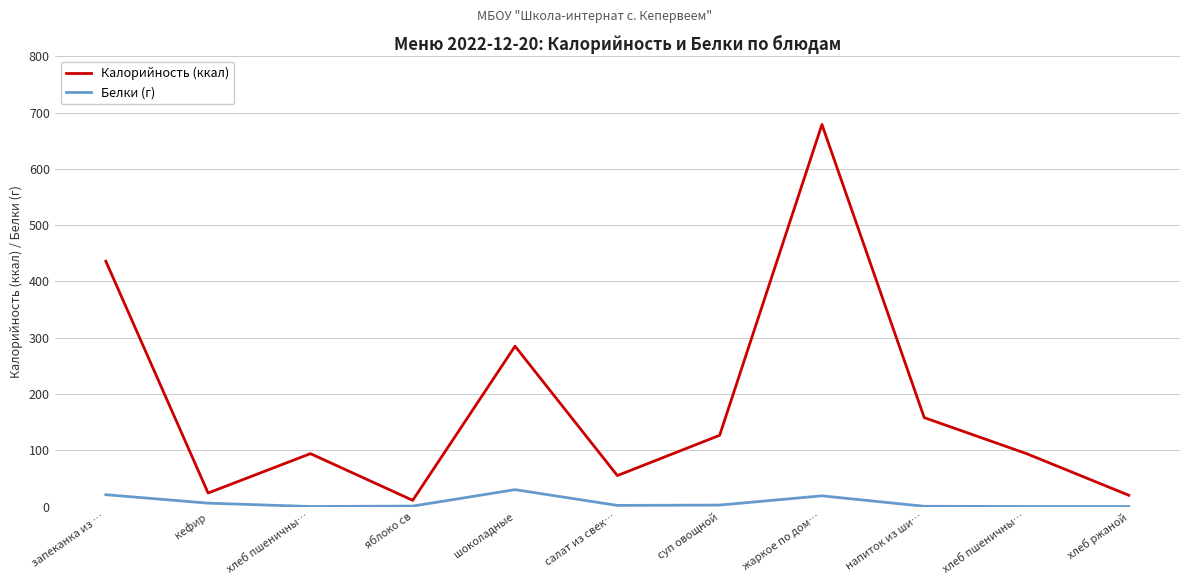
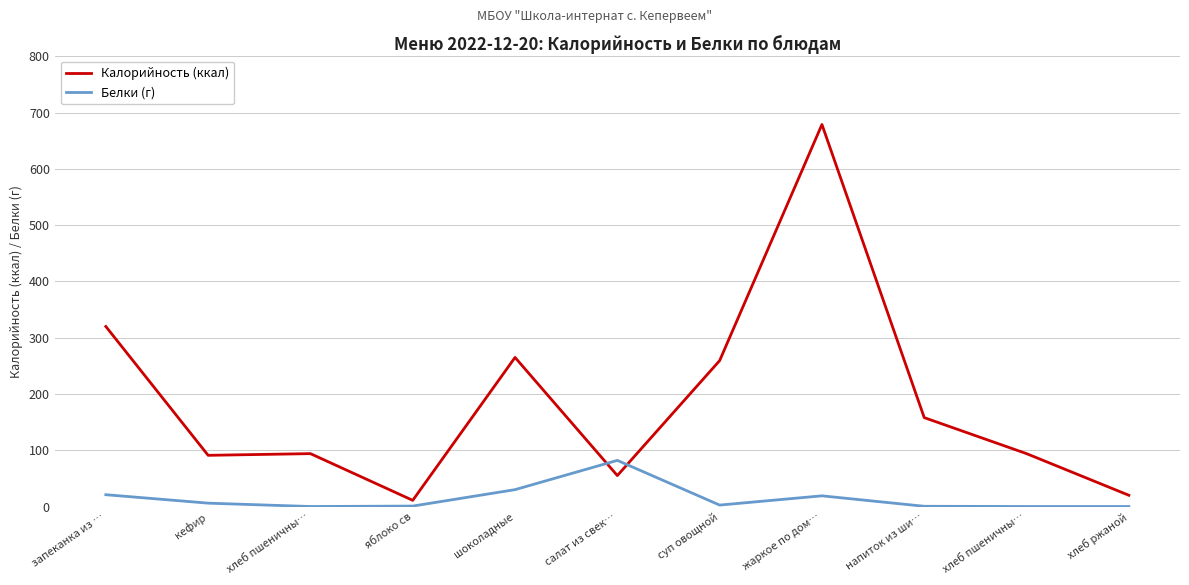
  {
    "Калорийность (ккал)": {
-     "запеканка из …": 440,
-     "кефир": 20,
+     "запеканка из …": 320,
+     "кефир": 90,
      "яблоко св": 10,
-     "шоколадные": 290,
+     "шоколадные": 270,
      "салат из свек…": 60,
-     "суп овощной": 130,
+     "суп овощной": 260,
      "жаркое по дом…": 680,
      "напиток из ши…": 160,
      "хлеб ржаной": 20
    },
    "Белки (г)": {
      "запеканка из …": 20,
      "кефир": 10,
      "яблоко св": 0,
      "шоколадные": 30,
-     "салат из свек…": 0,
+     "салат из свек…": 80,
      "суп овощной": 0,
      "жаркое по дом…": 20,
      "напиток из ши…": 0,
      "хлеб ржаной": 0
    }
  }
